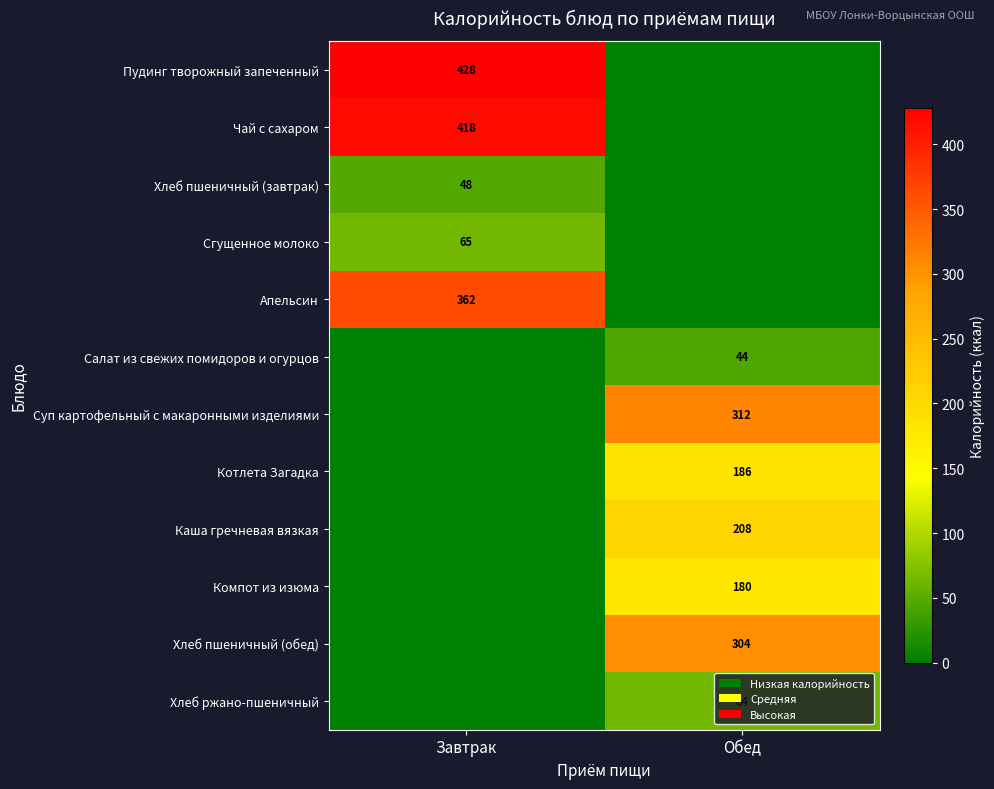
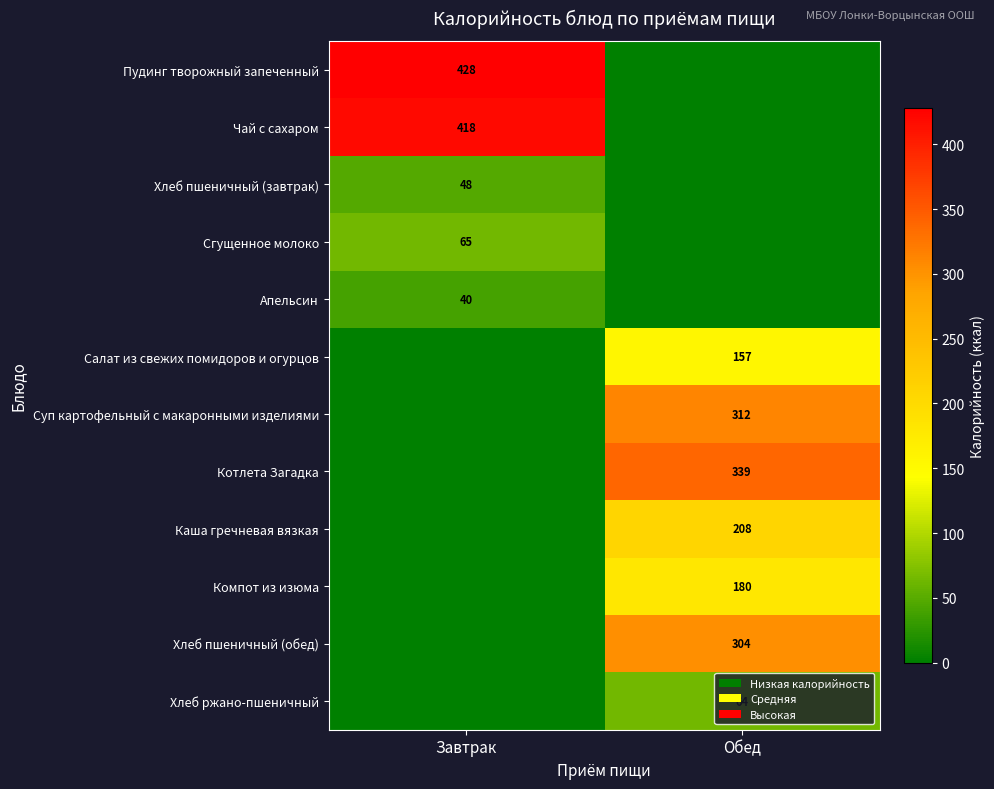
  {
    "Пудинг творожный запеченный": {
      "Завтрак": 428
    },
    "Чай с сахаром": {
      "Завтрак": 418
    },
    "Хлеб пшеничный (завтрак)": {
      "Завтрак": 48
    },
    "Сгущенное молоко": {
      "Завтрак": 65
    },
    "Апельсин": {
-     "Завтрак": 362
+     "Завтрак": 40
    },
    "Салат из свежих помидоров и огурцов": {
-     "Обед": 44
+     "Обед": 157
    },
    "Суп картофельный с макаронными изделиями": {
      "Обед": 312
    },
    "Котлета Загадка": {
-     "Обед": 186
+     "Обед": 339
    },
    "Каша гречневая вязкая": {
      "Обед": 208
    },
    "Компот из изюма": {
      "Обед": 180
    },
    "Хлеб пшеничный (обед)": {
      "Обед": 304
    }
  }
